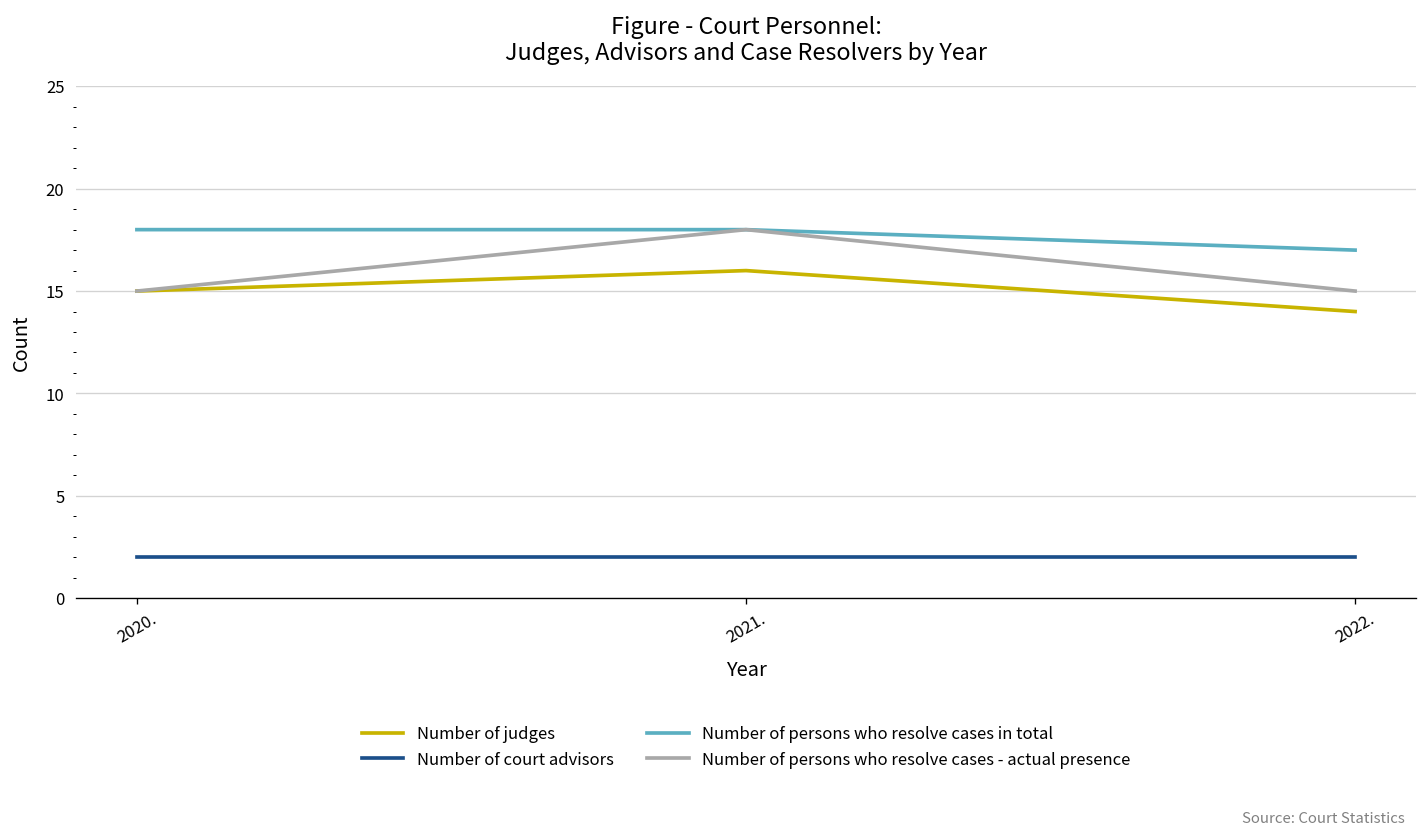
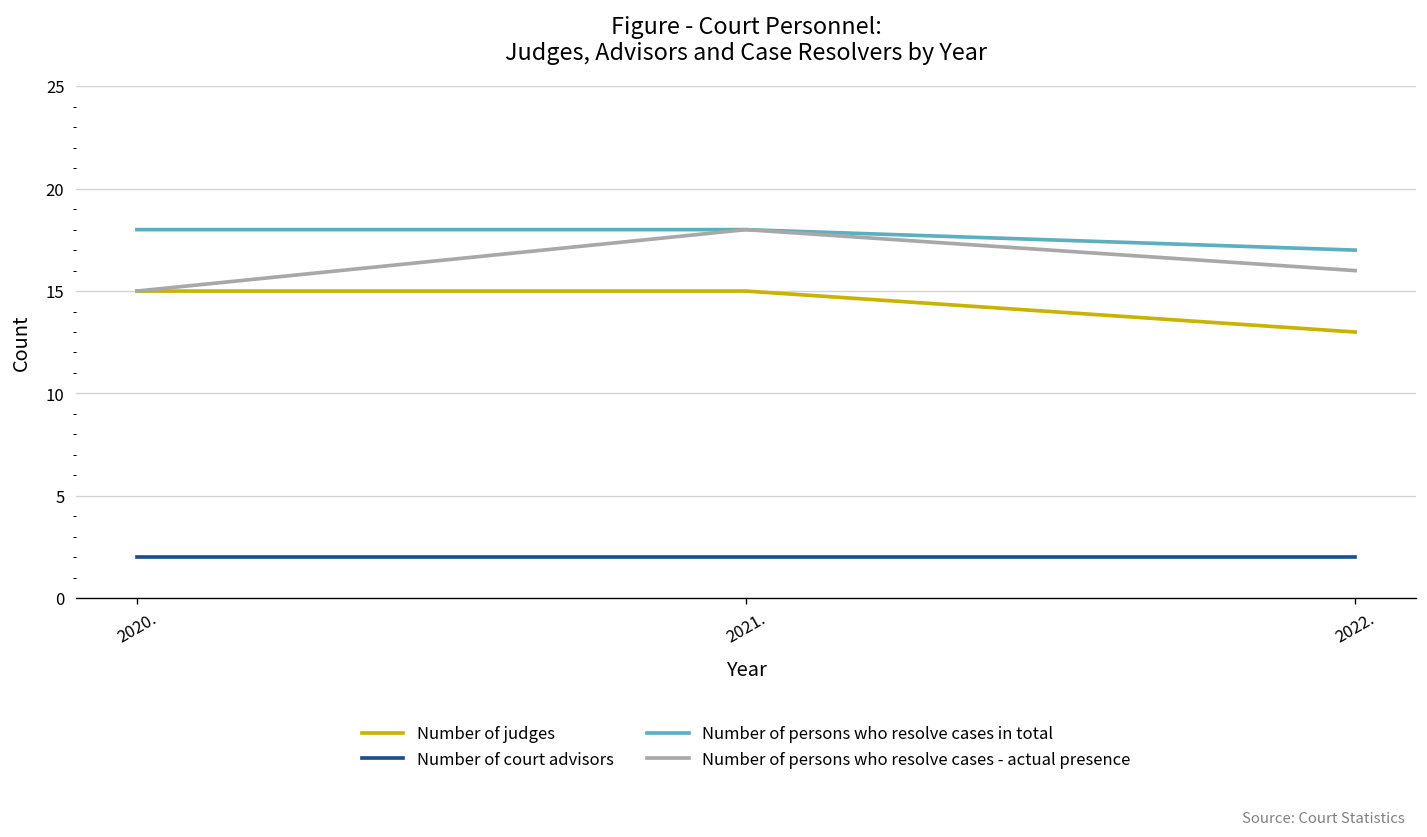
  {
    "Number of judges": {
-     "2021.": 16,
-     "2022.": 14
+     "2021.": 15,
+     "2022.": 13
    },
    "Number of court advisors": {
      "2020.": 2,
      "2021.": 2,
      "2022.": 2
    },
    "Number of persons who resolve cases in total": {
      "2020.": 18,
      "2022.": 17
    },
    "Number of persons who resolve cases - actual presence": {
-     "2022.": 15
+     "2022.": 16
    }
  }
